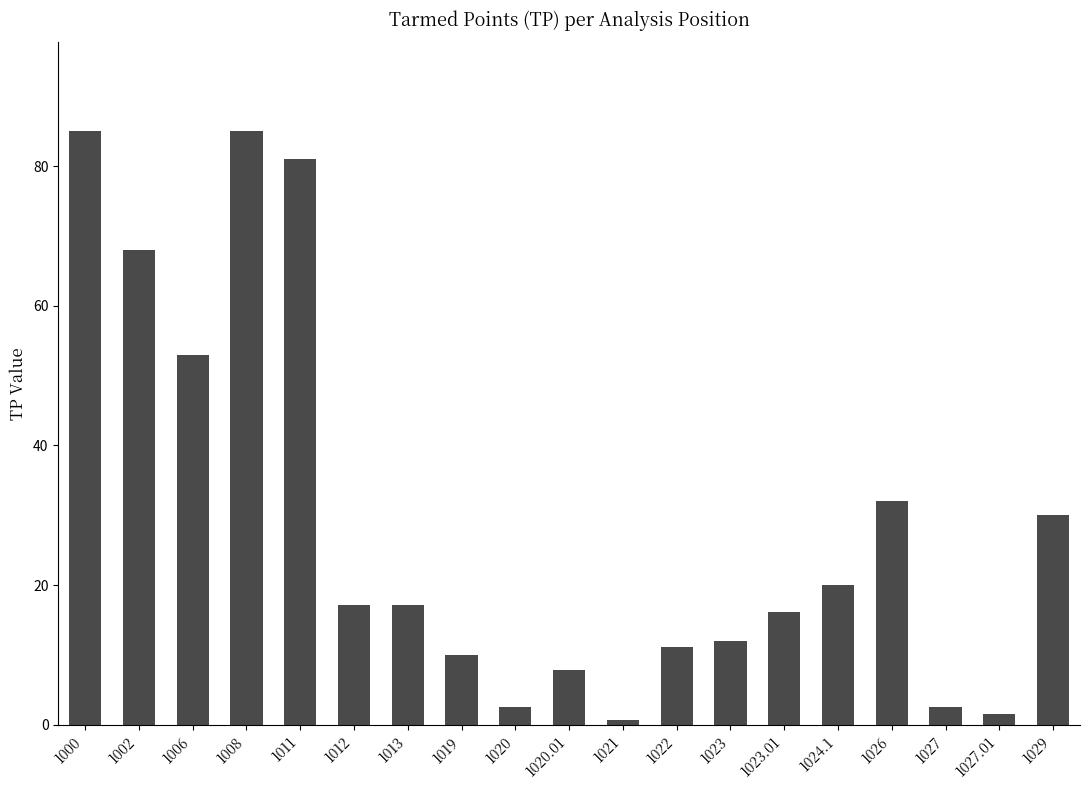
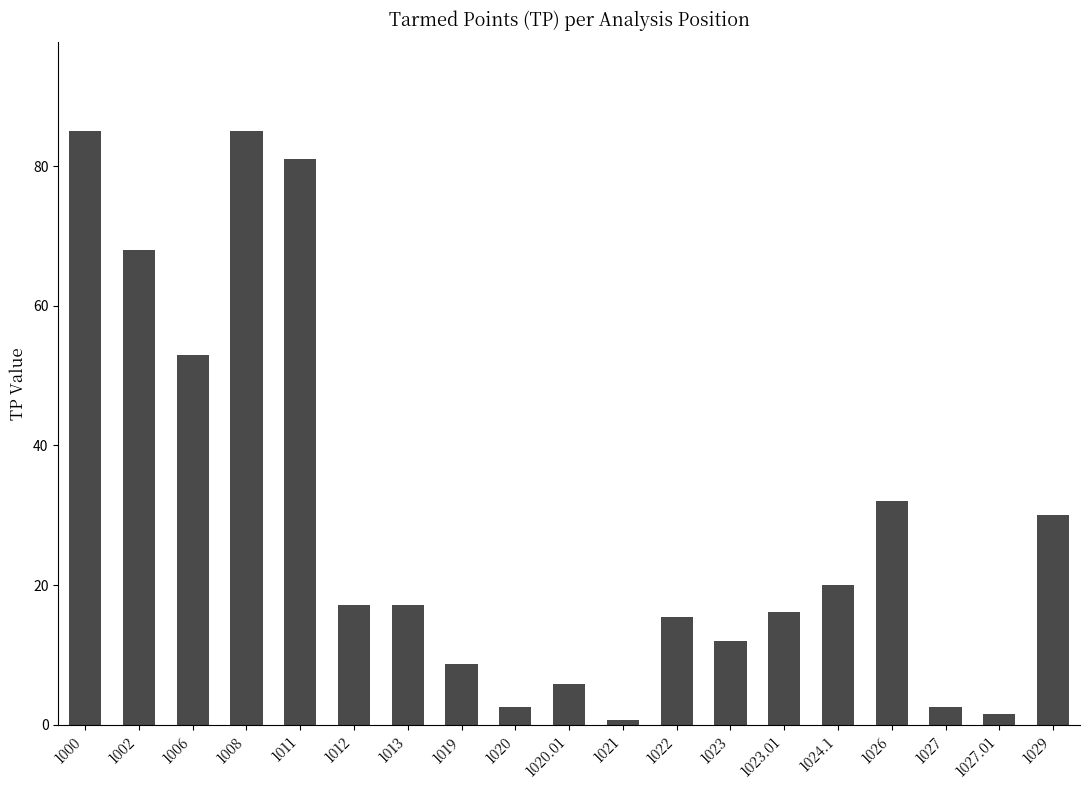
  {
    "1000": 85,
    "1002": 68,
    "1006": 53,
    "1008": 85,
    "1011": 81,
    "1012": 17,
    "1013": 17,
-   "1019": 10,
+   "1019": 9,
    "1020": 3,
-   "1020.01": 8,
+   "1020.01": 6,
    "1021": 1,
-   "1022": 11,
+   "1022": 16,
    "1023": 12,
    "1023.01": 16,
    "1024.1": 20,
    "1026": 32,
    "1027": 3,
    "1027.01": 2,
    "1029": 30
  }
